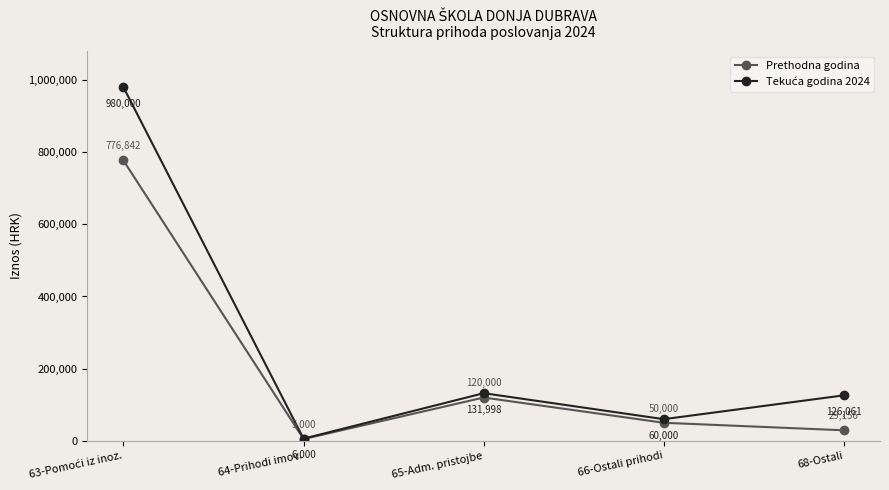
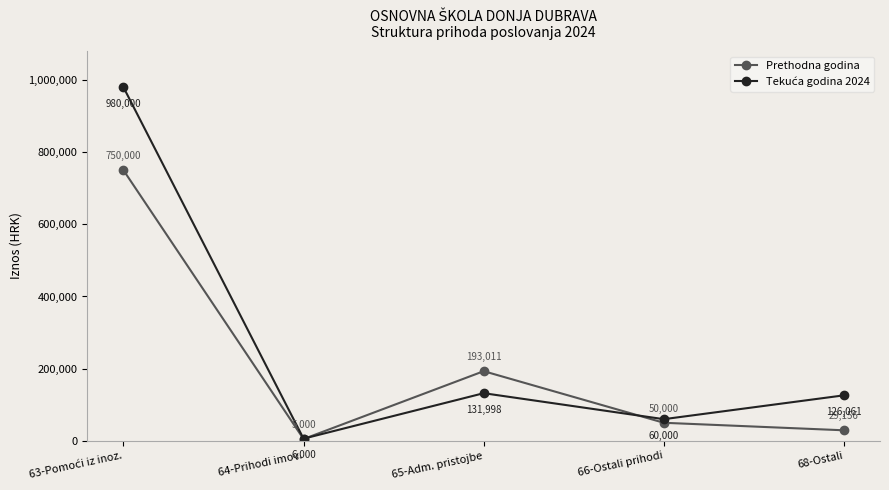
  {
    "Prethodna godina": {
-     "63-Pomoći iz inoz.": "776,842",
-     "65-Adm. pristojbe": "120,000",
+     "63-Pomoći iz inoz.": "750,000",
+     "65-Adm. pristojbe": "193,011",
      "66-Ostali prihodi": "50,000"
    },
    "Tekuća godina 2024": {
      "63-Pomoći iz inoz.": "980,000",
      "65-Adm. pristojbe": "131,998",
      "66-Ostali prihodi": "60,000"
    }
  }
